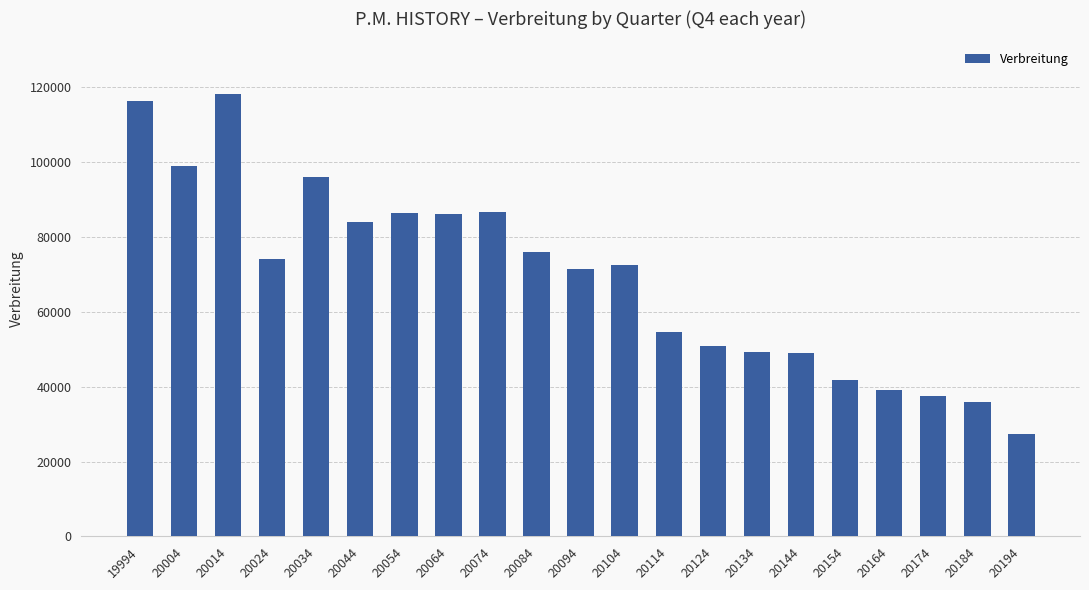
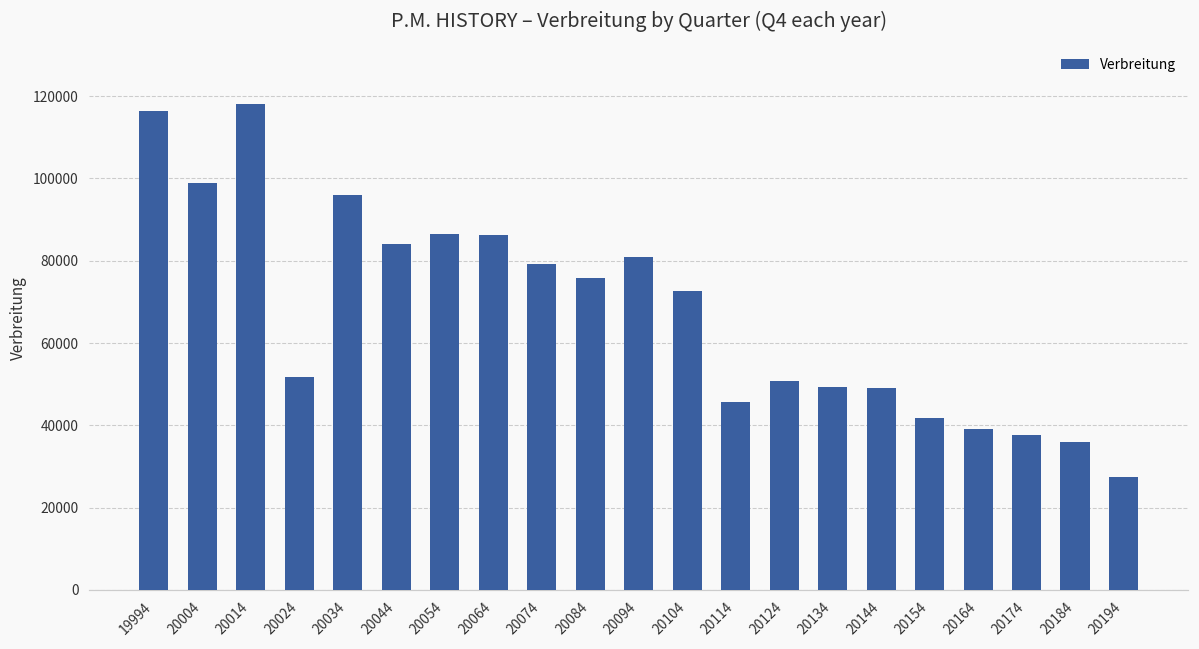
  {
    "19994": 116000,
    "20004": 99000,
    "20014": 118000,
-   "20024": 74000,
+   "20024": 52000,
    "20034": 96000,
    "20044": 84000,
    "20054": 86000,
    "20064": 86000,
-   "20074": 87000,
+   "20074": 79000,
    "20084": 76000,
-   "20094": 71000,
+   "20094": 81000,
    "20104": 73000,
-   "20114": 55000,
+   "20114": 46000,
    "20124": 51000,
    "20134": 49000,
    "20144": 49000,
    "20154": 42000,
    "20164": 39000,
    "20174": 38000,
    "20184": 36000,
    "20194": 27000
  }
